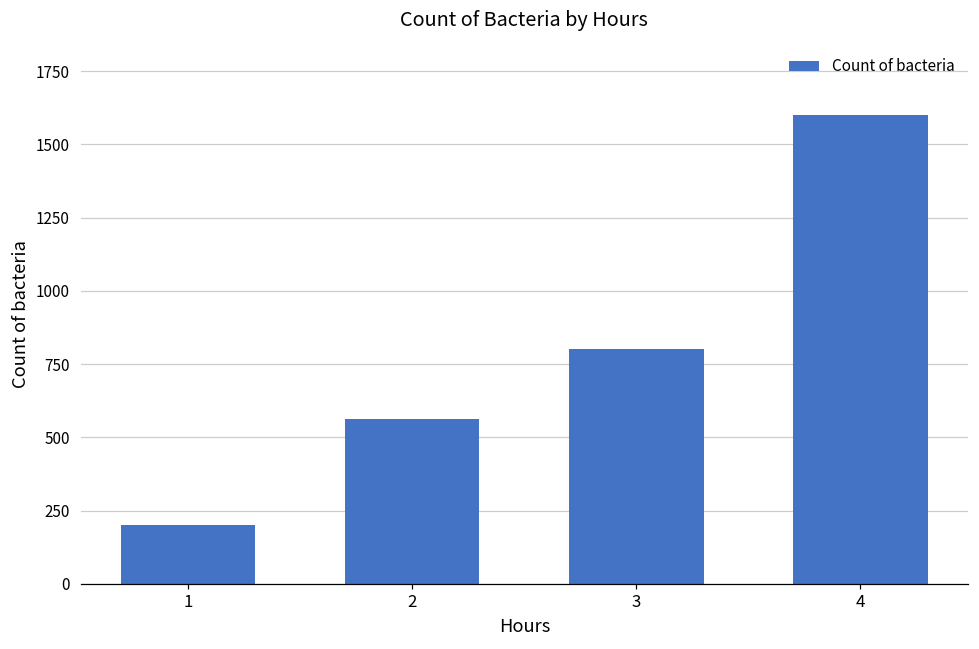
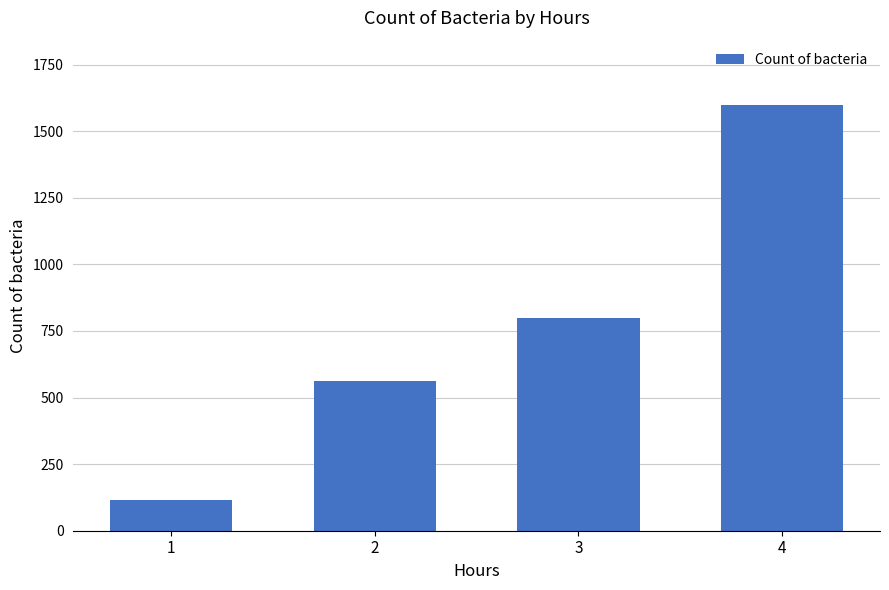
  {
-   "1": 200,
+   "1": 120,
    "2": 560,
    "3": 800,
    "4": 1600
  }
